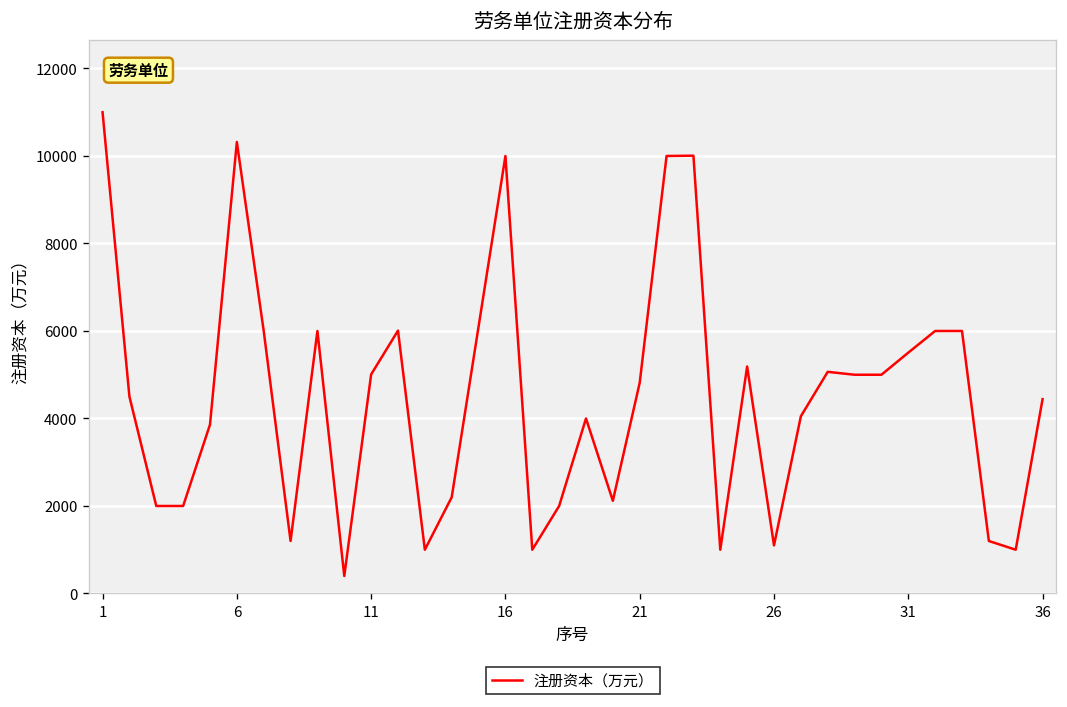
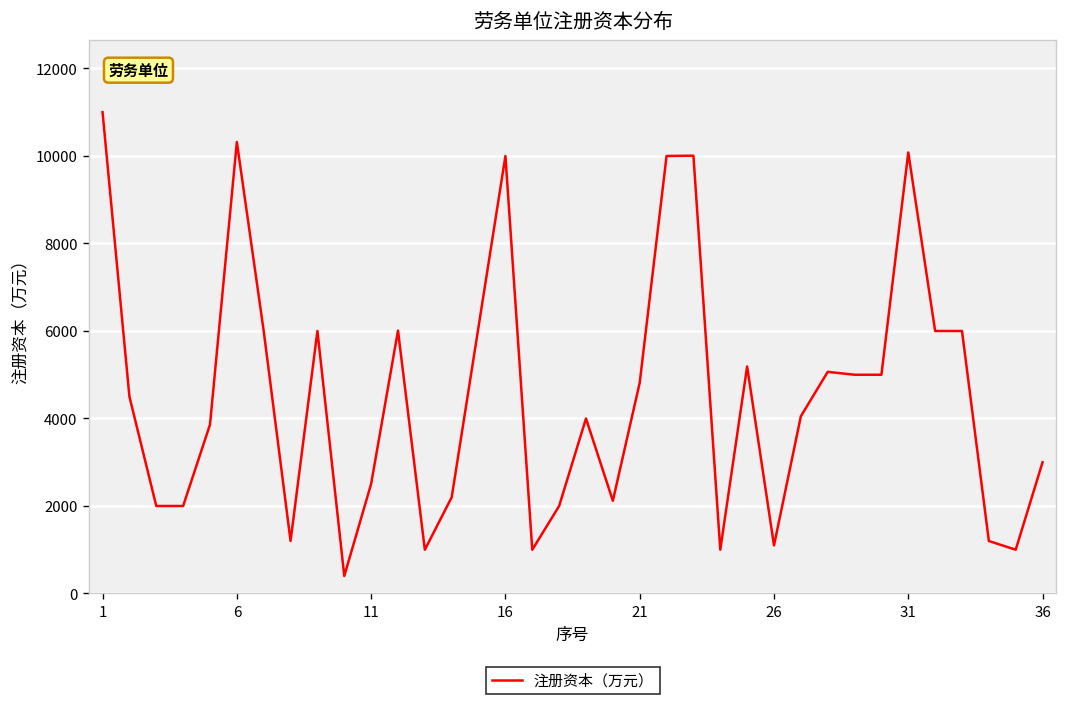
  {
    "1": 11000,
    "6": 10300,
-   "11": 5000,
+   "11": 2500,
    "16": 10000,
    "21": 4800,
    "26": 1100,
-   "31": 5500,
-   "36": 4400
+   "31": 10100,
+   "36": 3000
  }
